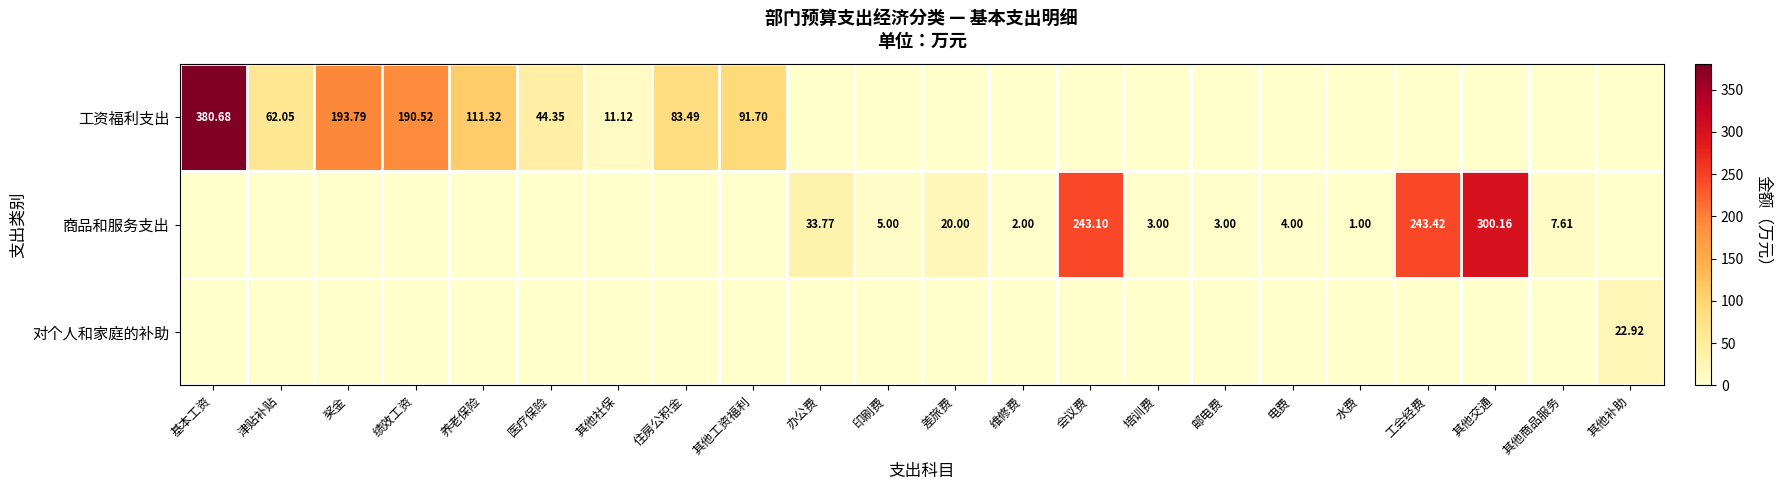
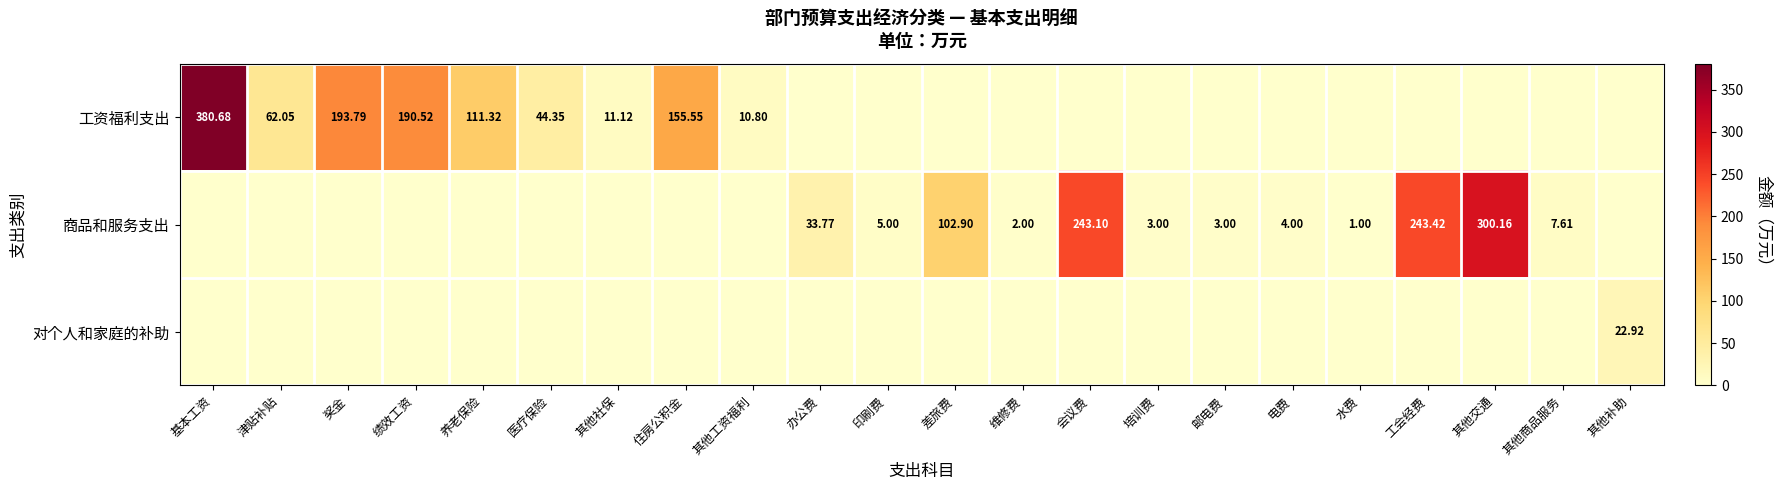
  {
    "工资福利支出": {
      "基本工资": 380.68,
      "津贴补贴": 62.05,
      "奖金": 193.79,
      "绩效工资": 190.52,
      "养老保险": 111.32,
      "医疗保险": 44.35,
      "其他社保": 11.12,
-     "住房公积金": 83.49,
-     "其他工资福利": 91.70
+     "住房公积金": 155.55,
+     "其他工资福利": 10.80
    },
    "商品和服务支出": {
      "办公费": 33.77,
      "印刷费": 5.00,
-     "差旅费": 20.00,
+     "差旅费": 102.90,
      "维修费": 2.00,
      "会议费": 243.10,
      "培训费": 3.00,
      "邮电费": 3.00,
      "电费": 4.00,
      "水费": 1.00,
      "工会经费": 243.42,
      "其他交通": 300.16,
      "其他商品服务": 7.61
    },
    "对个人和家庭的补助": {
      "其他补助": 22.92
    }
  }
